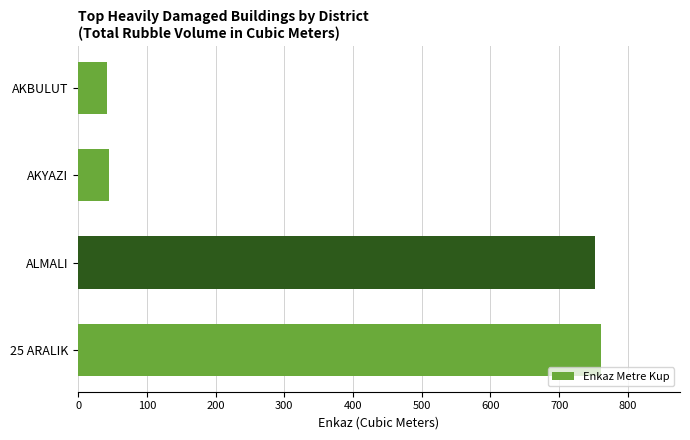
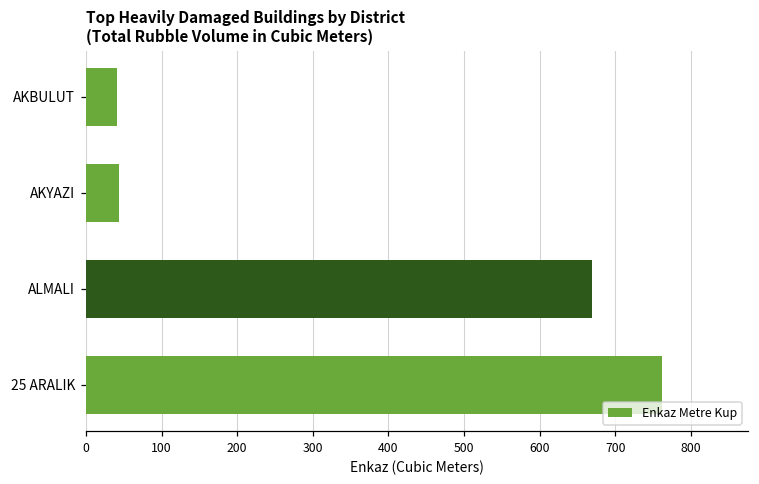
  {
    "AKBULUT": 40,
    "AKYAZI": 40,
-   "ALMALI": 750,
+   "ALMALI": 670,
    "25 ARALIK": 760
  }
